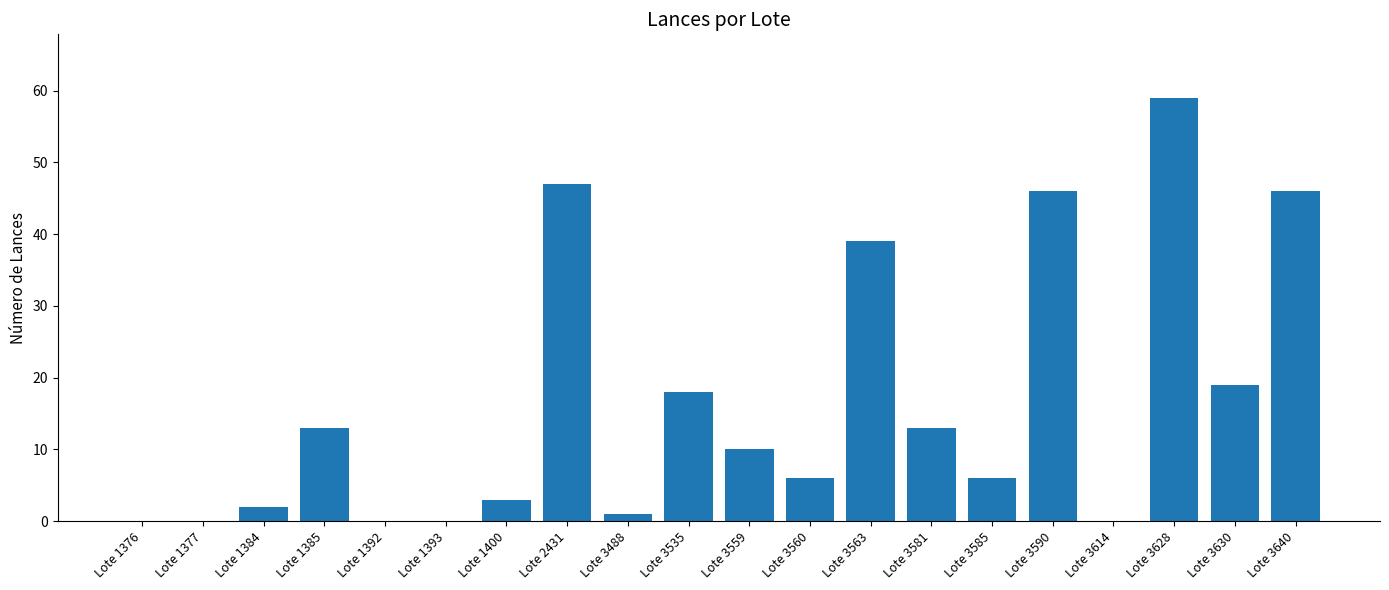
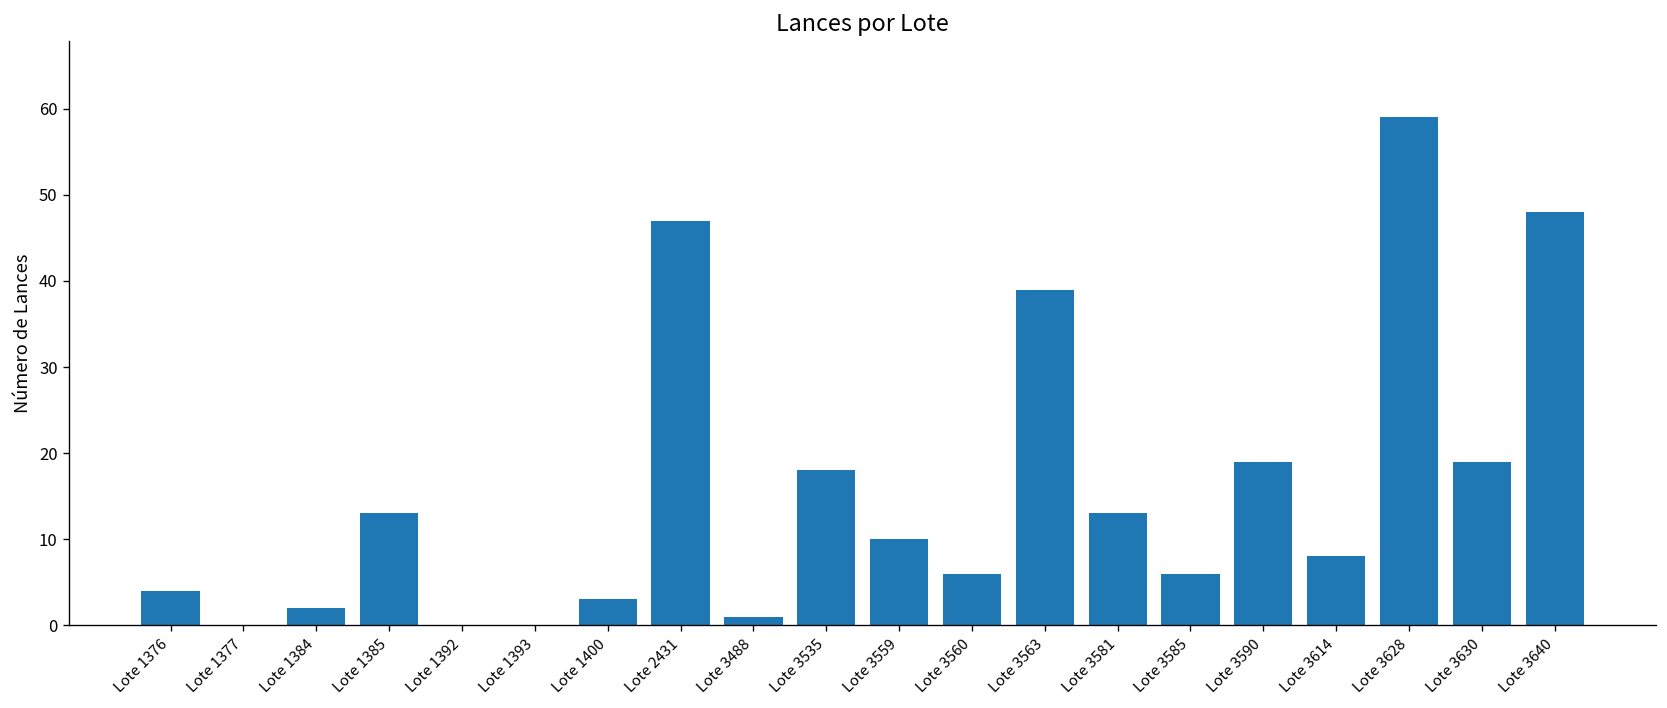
  {
-   "Lote 1376": 0,
+   "Lote 1376": 4,
    "Lote 1377": 0,
    "Lote 1384": 2,
    "Lote 1385": 13,
    "Lote 1392": 0,
    "Lote 1393": 0,
    "Lote 1400": 3,
    "Lote 2431": 47,
    "Lote 3488": 1,
    "Lote 3535": 18,
    "Lote 3559": 10,
    "Lote 3560": 6,
    "Lote 3563": 39,
    "Lote 3581": 13,
    "Lote 3585": 6,
-   "Lote 3590": 46,
-   "Lote 3614": 0,
+   "Lote 3590": 19,
+   "Lote 3614": 8,
    "Lote 3628": 59,
    "Lote 3630": 19,
-   "Lote 3640": 46
+   "Lote 3640": 48
  }
